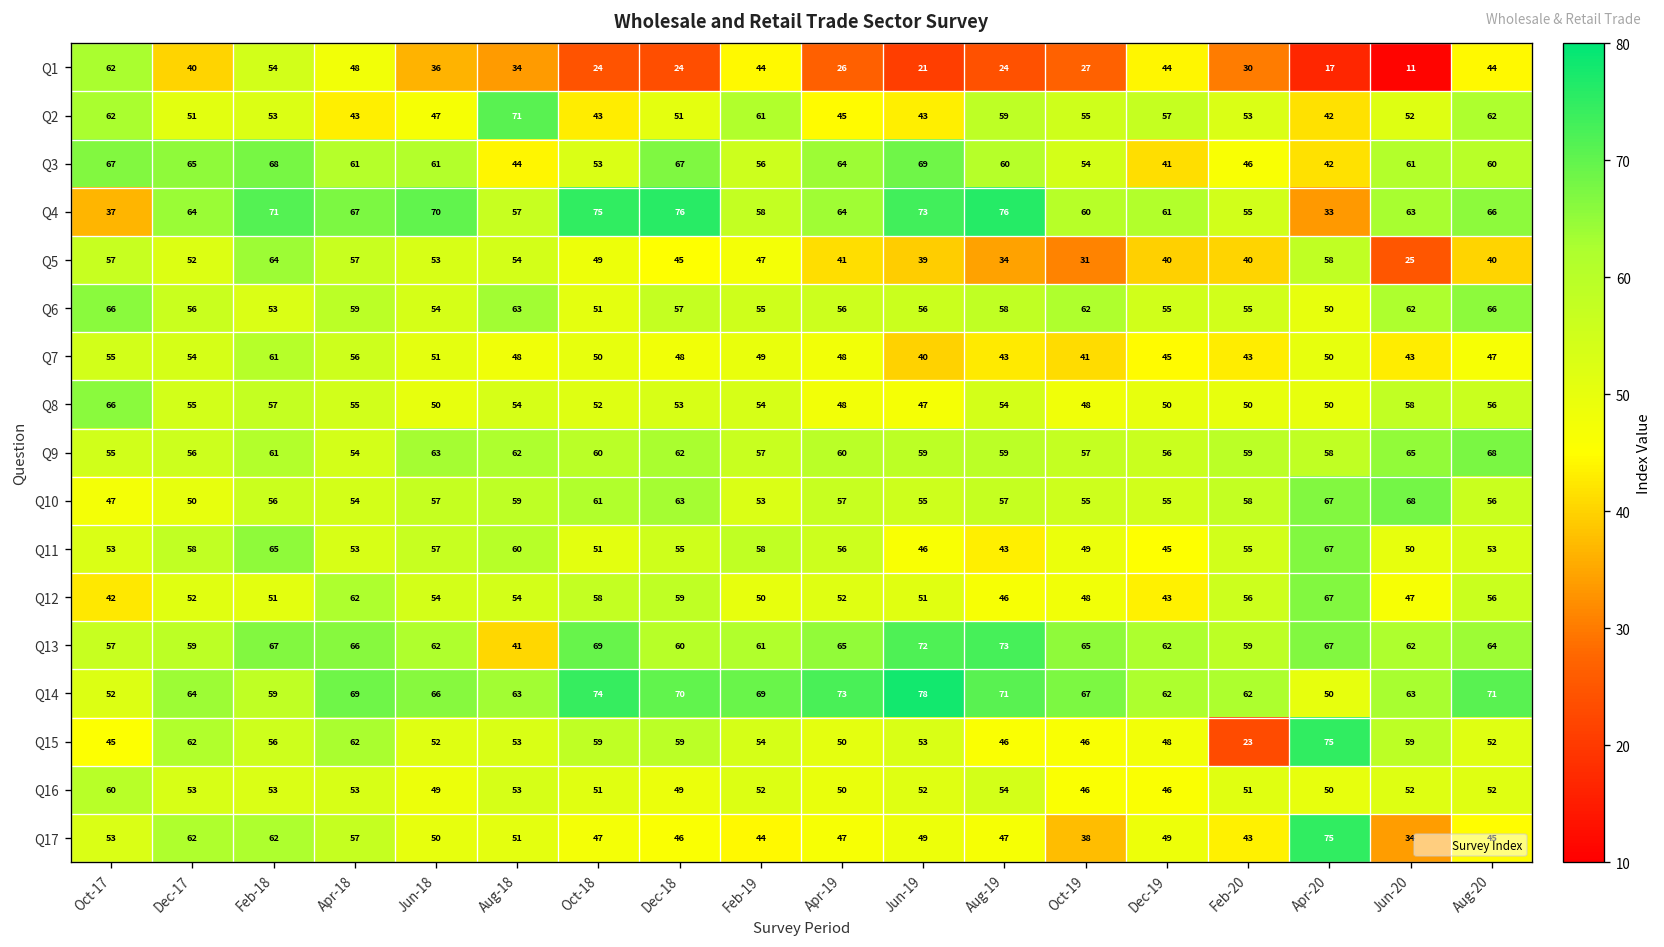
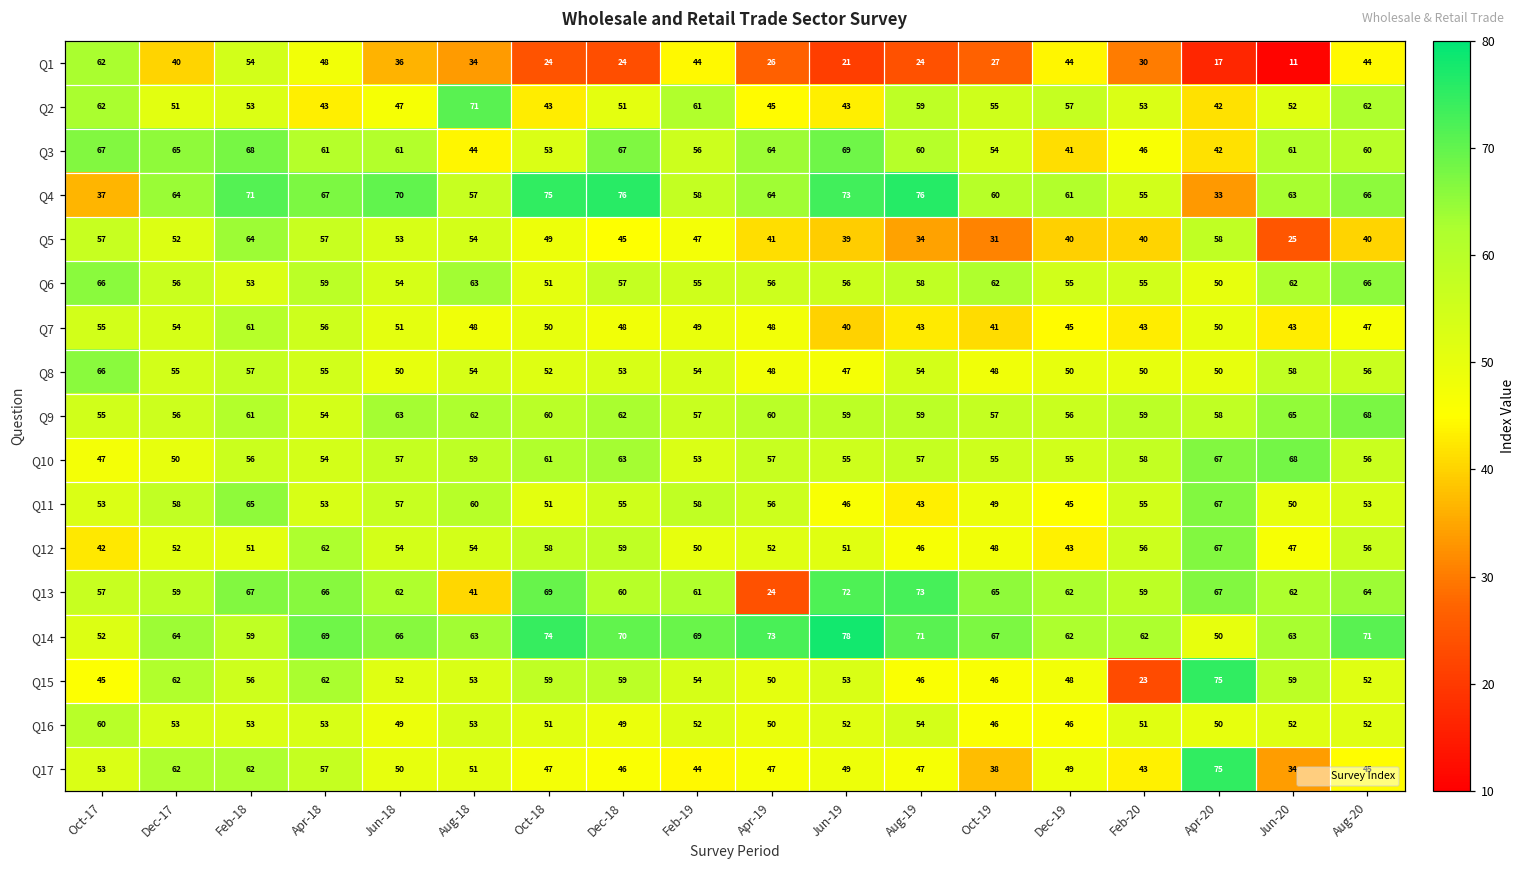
  {
    "Q13": {
      "Oct-17": 57,
      "Dec-17": 59,
      "Feb-18": 67,
      "Apr-18": 66,
      "Jun-18": 62,
      "Aug-18": 41,
      "Oct-18": 69,
      "Dec-18": 60,
      "Feb-19": 61,
-     "Apr-19": 65,
+     "Apr-19": 24,
      "Jun-19": 72,
      "Aug-19": 73,
      "Oct-19": 65,
      "Dec-19": 62,
      "Feb-20": 59,
      "Apr-20": 67,
      "Jun-20": 62,
      "Aug-20": 64
    }
  }
